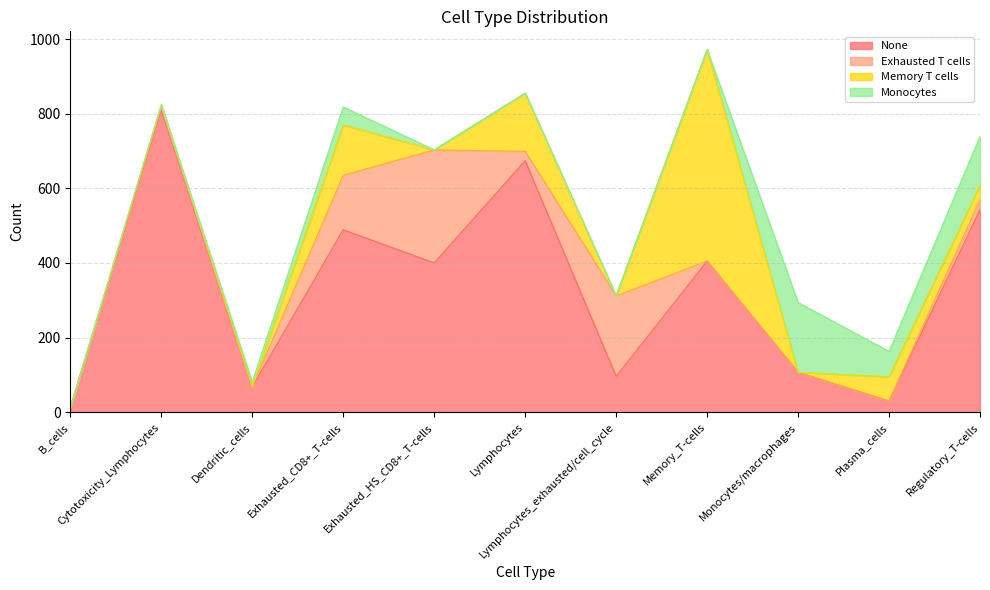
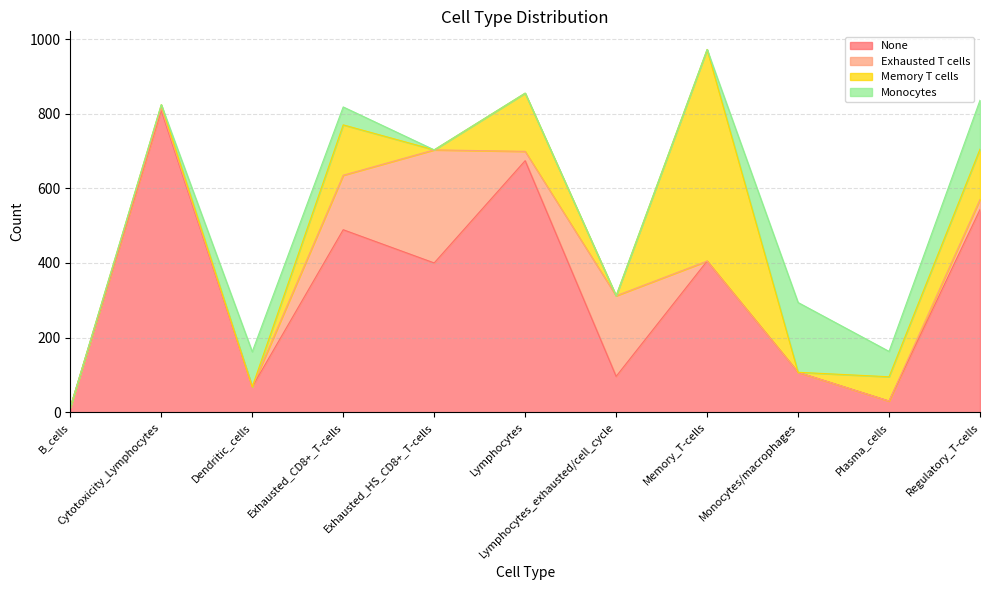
  {
    "Memory T cells": {
      "Exhausted_CD8+_T-cells": 140,
      "Plasma_cells": 70,
-     "Regulatory_T-cells": 40
+     "Regulatory_T-cells": 140
    },
    "Monocytes": {
-     "Dendritic_cells": 10,
+     "Dendritic_cells": 90,
      "Exhausted_CD8+_T-cells": 50,
      "Monocytes/macrophages": 190,
      "Plasma_cells": 70,
      "Regulatory_T-cells": 130
    }
  }
